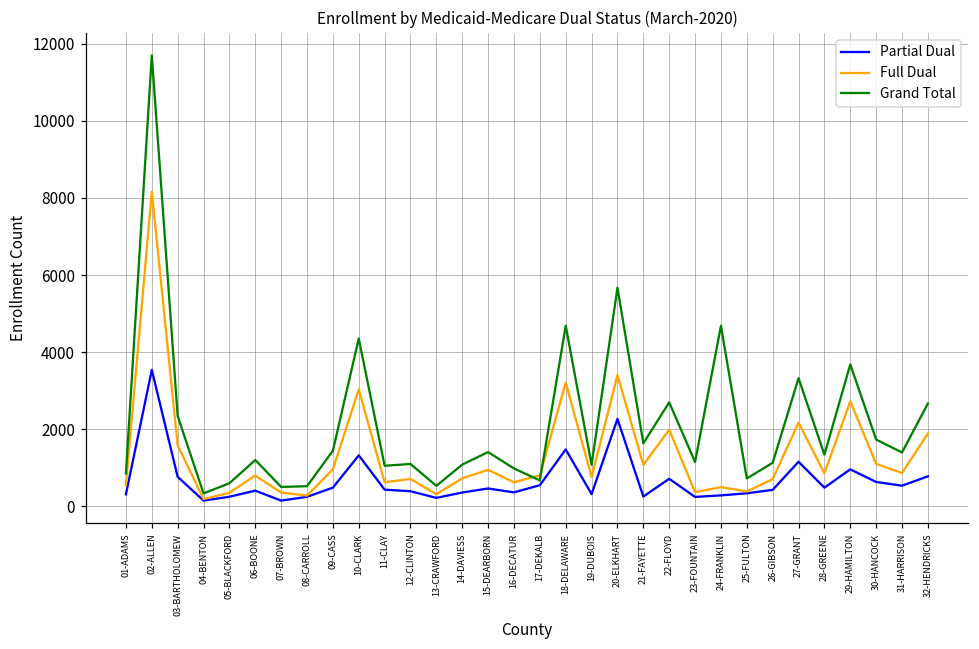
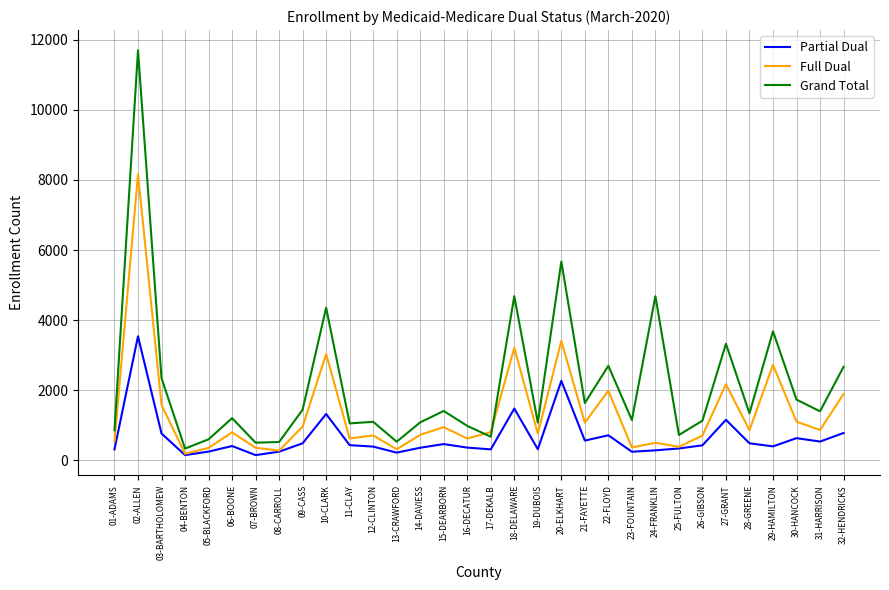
  {
    "Partial Dual": {
      "01-ADAMS": 300,
      "02-ALLEN": 3500,
      "03-BARTHOLOMEW": 800,
      "05-BLACKFORD": 200,
      "06-BOONE": 400,
      "07-BROWN": 100,
      "09-CASS": 500,
      "10-CLARK": 1300,
      "11-CLAY": 400,
      "12-CLINTON": 400,
      "13-CRAWFORD": 200,
      "14-DAVIESS": 400,
      "15-DEARBORN": 500,
      "16-DECATUR": 400,
-     "17-DEKALB": 500,
+     "17-DEKALB": 300,
      "18-DELAWARE": 1500,
      "19-DUBOIS": 300,
      "20-ELKHART": 2300,
-     "21-FAYETTE": 300,
+     "21-FAYETTE": 600,
      "22-FLOYD": 700,
      "23-FOUNTAIN": 200,
      "24-FRANKLIN": 300,
      "26-GIBSON": 400,
      "27-GRANT": 1200,
      "28-GREENE": 500,
-     "29-HAMILTON": 1000,
+     "29-HAMILTON": 400,
      "30-HANCOCK": 600,
      "31-HARRISON": 500,
      "32-HENDRICKS": 800
    },
    "Full Dual": {
      "01-ADAMS": 500,
      "02-ALLEN": 8200,
      "03-BARTHOLOMEW": 1600,
      "05-BLACKFORD": 400,
      "06-BOONE": 800,
      "07-BROWN": 400,
      "09-CASS": 1000,
      "10-CLARK": 3000,
      "11-CLAY": 600,
      "12-CLINTON": 700,
      "13-CRAWFORD": 300,
      "14-DAVIESS": 700,
      "15-DEARBORN": 900,
      "16-DECATUR": 600,
      "17-DEKALB": 800,
      "18-DELAWARE": 3200,
      "19-DUBOIS": 800,
      "20-ELKHART": 3400,
      "21-FAYETTE": 1100,
      "22-FLOYD": 2000,
      "23-FOUNTAIN": 400,
      "24-FRANKLIN": 500,
      "26-GIBSON": 700,
      "27-GRANT": 2200,
      "28-GREENE": 900,
      "29-HAMILTON": 2700,
      "30-HANCOCK": 1100,
      "31-HARRISON": 900,
      "32-HENDRICKS": 1900
    },
    "Grand Total": {
      "01-ADAMS": 900,
      "02-ALLEN": 11700,
      "03-BARTHOLOMEW": 2300,
      "04-BENTON": 300,
      "05-BLACKFORD": 600,
      "06-BOONE": 1200,
      "07-BROWN": 500,
      "08-CARROLL": 500,
      "09-CASS": 1400,
      "10-CLARK": 4400,
      "11-CLAY": 1100,
      "12-CLINTON": 1100,
      "13-CRAWFORD": 500,
      "14-DAVIESS": 1100,
      "15-DEARBORN": 1400,
      "16-DECATUR": 1000,
      "17-DEKALB": 700,
      "18-DELAWARE": 4700,
      "19-DUBOIS": 1100,
      "20-ELKHART": 5700,
      "21-FAYETTE": 1600,
      "22-FLOYD": 2700,
      "23-FOUNTAIN": 1100,
      "24-FRANKLIN": 4700,
      "25-FULTON": 700,
      "26-GIBSON": 1100,
      "27-GRANT": 3300,
      "28-GREENE": 1300,
      "29-HAMILTON": 3700,
      "30-HANCOCK": 1700,
      "31-HARRISON": 1400,
      "32-HENDRICKS": 2700
    }
  }
